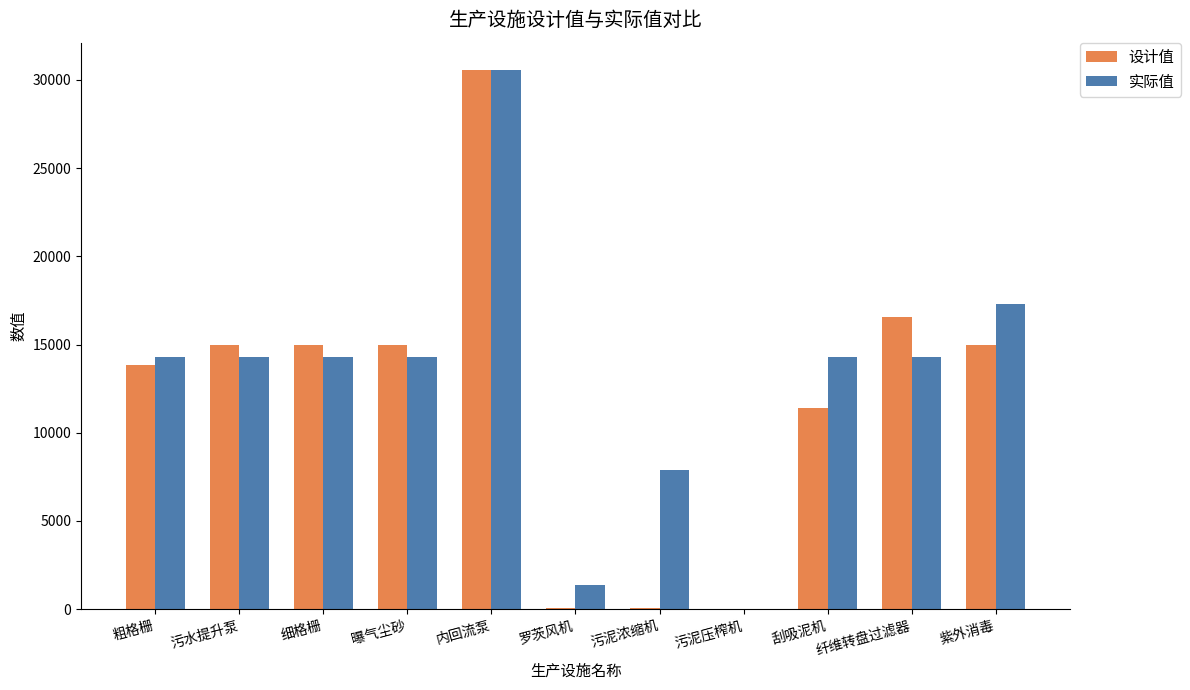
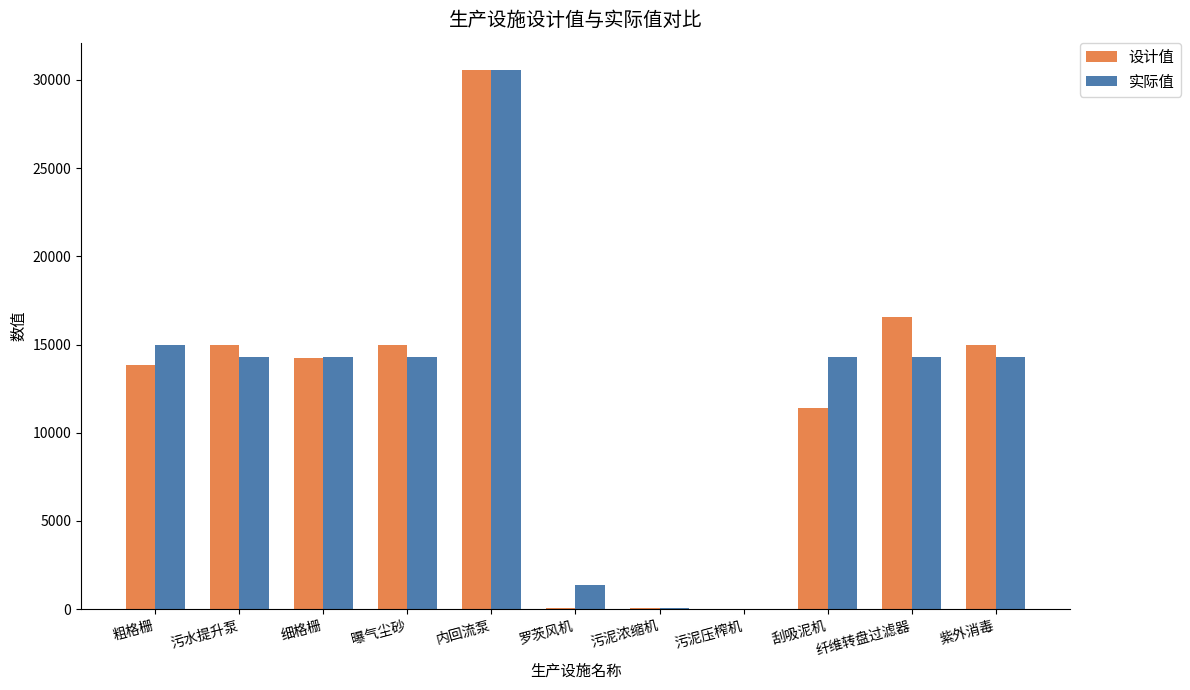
  {
    "设计值": {
      "粗格栅": 13800,
      "污水提升泵": 15000,
-     "细格栅": 15000,
+     "细格栅": 14200,
      "曝气尘砂": 15000,
      "内回流泵": 30600,
      "刮吸泥机": 11400,
      "纤维转盘过滤器": 16600,
      "紫外消毒": 15000
    },
    "实际值": {
-     "粗格栅": 14300,
+     "粗格栅": 15000,
      "污水提升泵": 14300,
      "细格栅": 14300,
      "曝气尘砂": 14300,
      "内回流泵": 30600,
      "罗茨风机": 1400,
-     "污泥浓缩机": 7900,
+     "污泥浓缩机": 100,
      "刮吸泥机": 14300,
      "纤维转盘过滤器": 14300,
-     "紫外消毒": 17300
+     "紫外消毒": 14300
    }
  }
